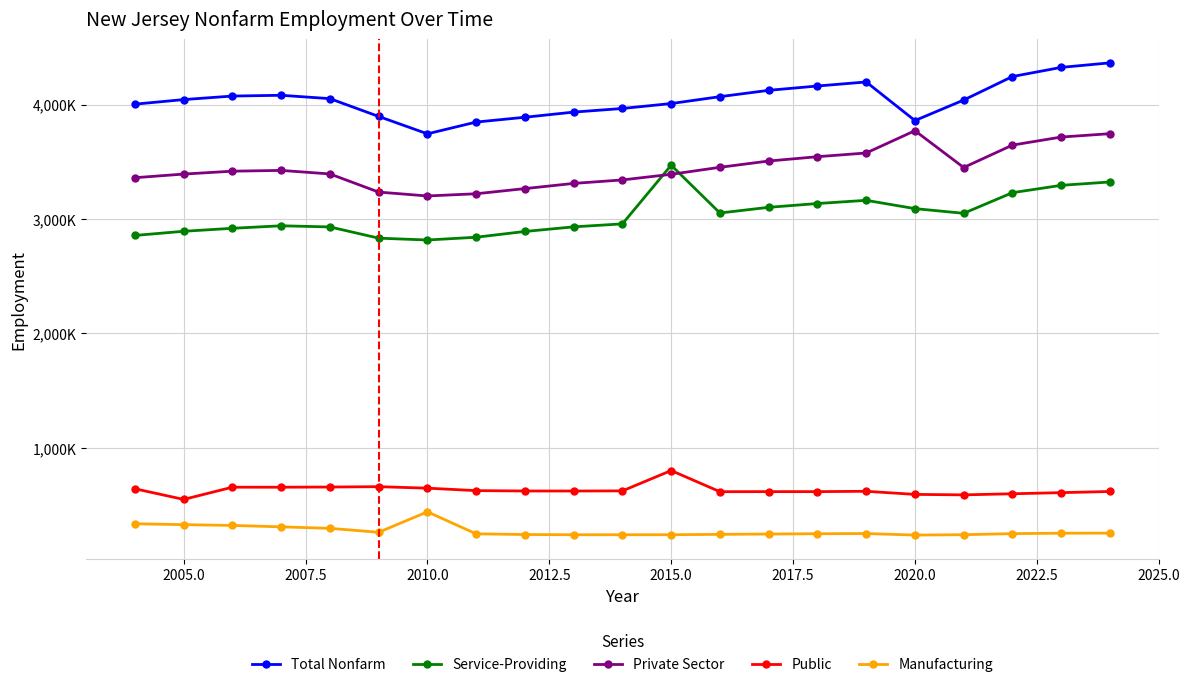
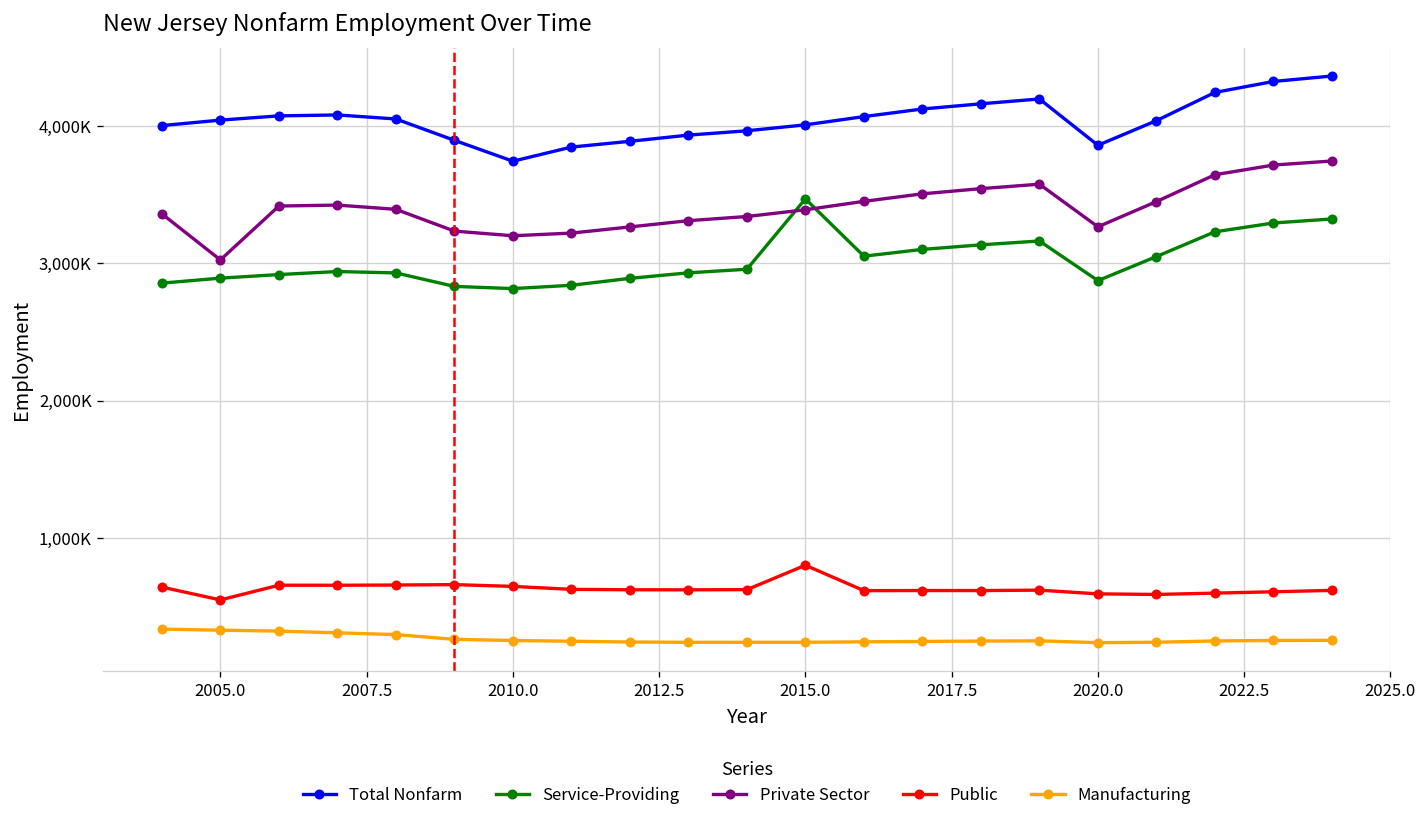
  {
    "Total Nonfarm": {
      "2005.0": "4,040,000",
      "2010.0": "3,740,000",
      "2015.0": "4,010,000",
      "2020.0": "3,860,000"
    },
    "Service-Providing": {
      "2005.0": "2,890,000",
      "2010.0": "2,820,000",
      "2015.0": "3,470,000",
-     "2020.0": "3,090,000"
+     "2020.0": "2,880,000"
    },
    "Private Sector": {
-     "2005.0": "3,390,000",
+     "2005.0": "3,030,000",
      "2010.0": "3,200,000",
      "2015.0": "3,390,000",
-     "2020.0": "3,770,000"
+     "2020.0": "3,270,000"
    },
    "Public": {
      "2005.0": "550,000",
      "2010.0": "650,000",
      "2015.0": "800,000",
      "2020.0": "590,000"
    },
    "Manufacturing": {
      "2005.0": "330,000",
-     "2010.0": "440,000",
+     "2010.0": "250,000",
      "2015.0": "240,000",
      "2020.0": "240,000"
    }
  }
